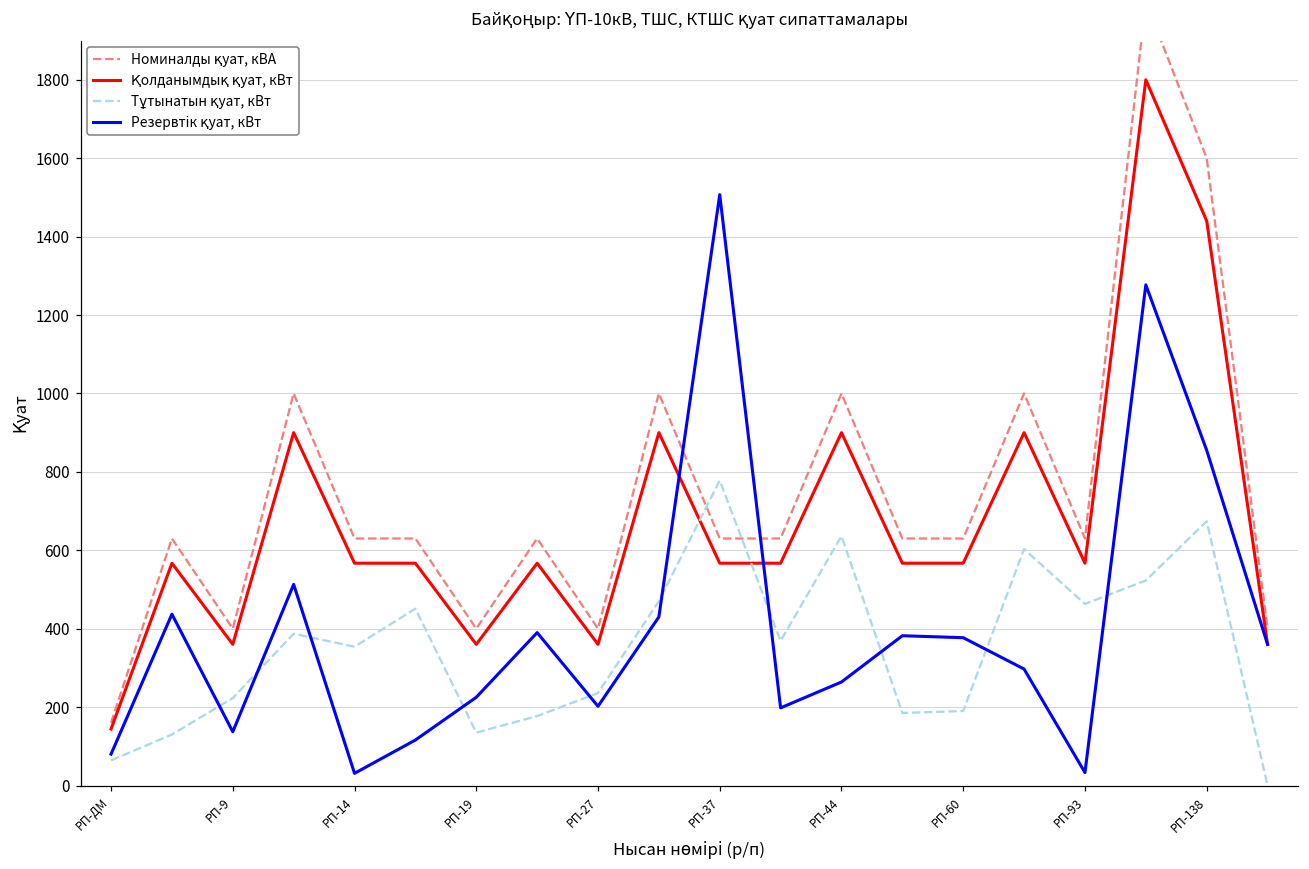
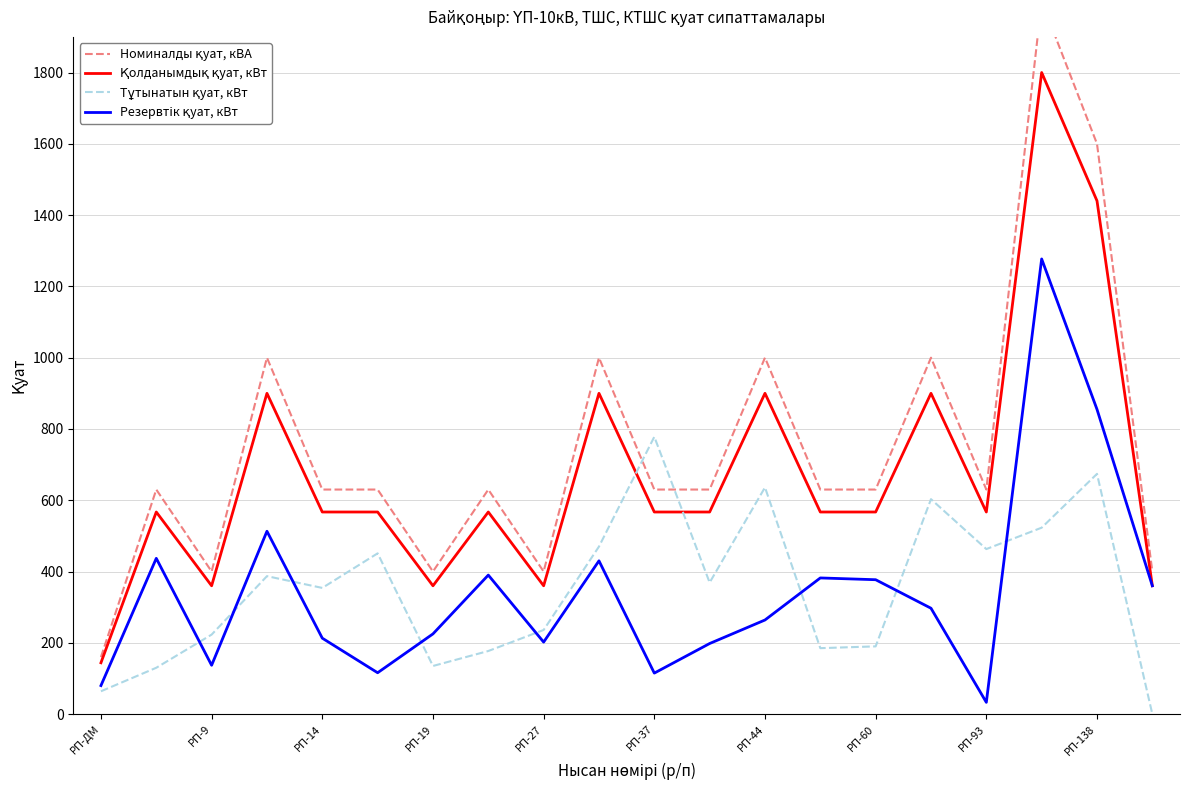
  {
    "Номиналды қуат, кВА": {
      "РП-ДМ": 160,
      "РП-9": 400,
      "РП-14": 630,
      "РП-19": 400,
      "РП-27": 400,
      "РП-37": 630,
      "РП-44": 1000,
      "РП-60": 630,
      "РП-93": 630,
      "РП-138": 1600
    },
    "Қолданымдық қуат, кВт": {
      "РП-ДМ": 140,
      "РП-9": 360,
      "РП-14": 570,
      "РП-19": 360,
      "РП-27": 360,
      "РП-37": 570,
      "РП-44": 900,
      "РП-60": 570,
      "РП-93": 570,
      "РП-138": 1440
    },
    "Тұтынатын қуат, кВт": {
      "РП-ДМ": 60,
      "РП-9": 220,
      "РП-14": 350,
      "РП-19": 140,
      "РП-27": 240,
      "РП-37": 780,
      "РП-44": 640,
      "РП-60": 190,
      "РП-93": 460,
      "РП-138": 670
    },
    "Резервтік қуат, кВт": {
      "РП-ДМ": 80,
      "РП-9": 140,
-     "РП-14": 30,
+     "РП-14": 210,
      "РП-19": 230,
      "РП-27": 200,
-     "РП-37": 1510,
+     "РП-37": 120,
      "РП-44": 260,
      "РП-60": 380,
      "РП-93": 30,
      "РП-138": 860
    }
  }
